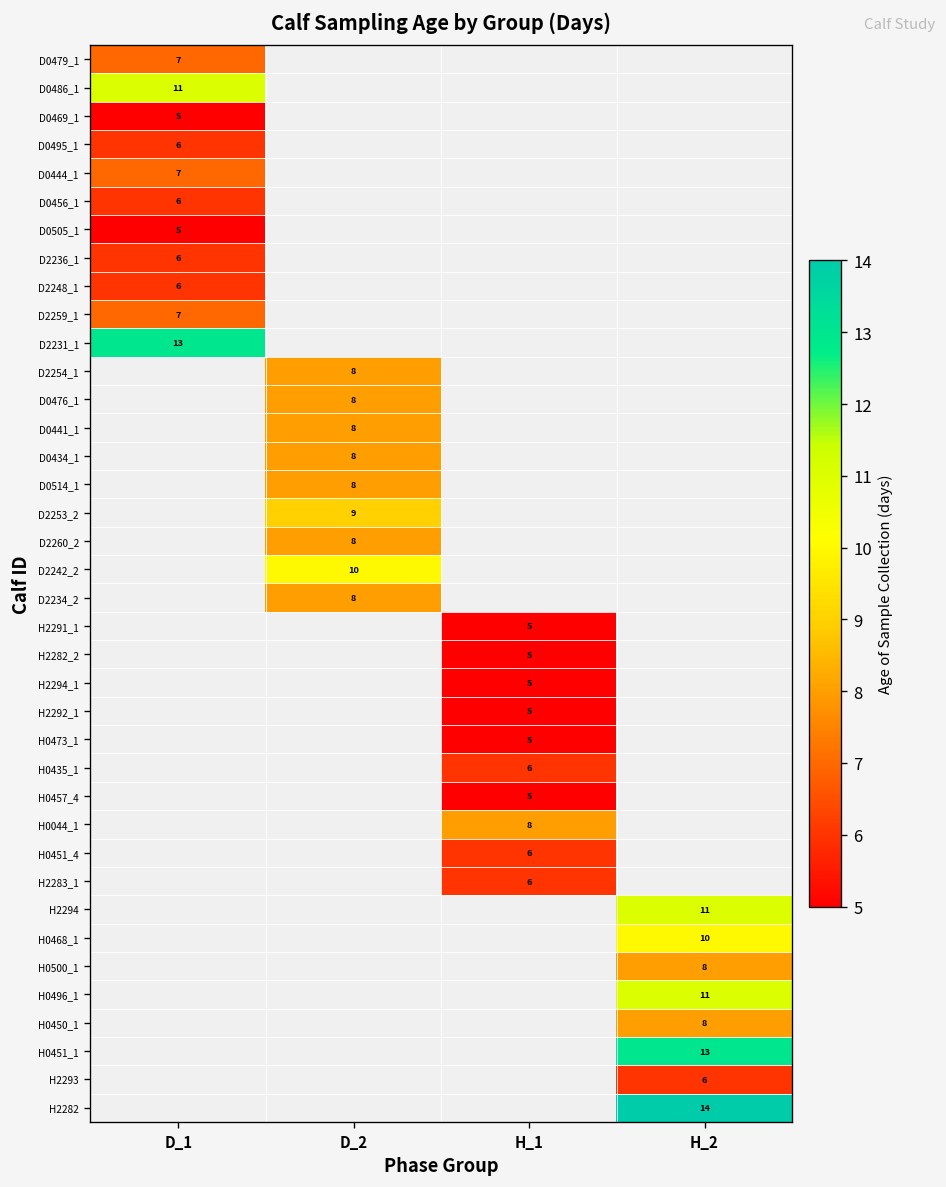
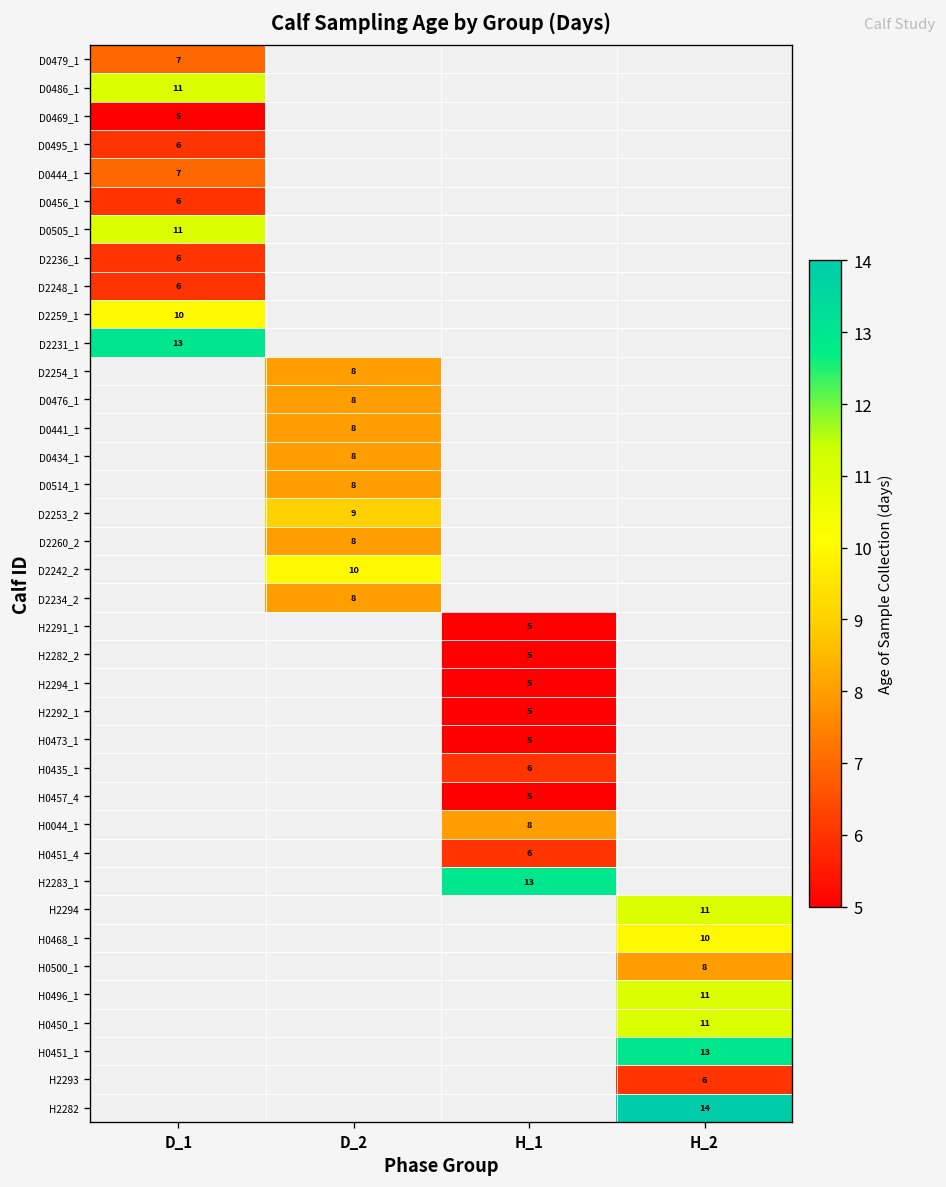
  {
    "D0479_1": {
      "D_1": 7
    },
    "D0486_1": {
      "D_1": 11
    },
    "D0469_1": {
      "D_1": 5
    },
    "D0495_1": {
      "D_1": 6
    },
    "D0444_1": {
      "D_1": 7
    },
    "D0456_1": {
      "D_1": 6
    },
    "D0505_1": {
-     "D_1": 5
+     "D_1": 11
    },
    "D2236_1": {
      "D_1": 6
    },
    "D2248_1": {
      "D_1": 6
    },
    "D2259_1": {
-     "D_1": 7
+     "D_1": 10
    },
    "D2231_1": {
      "D_1": 13
    },
    "D2254_1": {
      "D_2": 8
    },
    "D0476_1": {
      "D_2": 8
    },
    "D0441_1": {
      "D_2": 8
    },
    "D0434_1": {
      "D_2": 8
    },
    "D0514_1": {
      "D_2": 8
    },
    "D2253_2": {
      "D_2": 9
    },
    "D2260_2": {
      "D_2": 8
    },
    "D2242_2": {
      "D_2": 10
    },
    "D2234_2": {
      "D_2": 8
    },
    "H2291_1": {
      "H_1": 5
    },
    "H2282_2": {
      "H_1": 5
    },
    "H2294_1": {
      "H_1": 5
    },
    "H2292_1": {
      "H_1": 5
    },
    "H0473_1": {
      "H_1": 5
    },
    "H0435_1": {
      "H_1": 6
    },
    "H0457_4": {
      "H_1": 5
    },
    "H0044_1": {
      "H_1": 8
    },
    "H0451_4": {
      "H_1": 6
    },
    "H2283_1": {
-     "H_1": 6
+     "H_1": 13
    },
    "H2294": {
      "H_2": 11
    },
    "H0468_1": {
      "H_2": 10
    },
    "H0500_1": {
      "H_2": 8
    },
    "H0496_1": {
      "H_2": 11
    },
    "H0450_1": {
-     "H_2": 8
+     "H_2": 11
    },
    "H0451_1": {
      "H_2": 13
    },
    "H2293": {
      "H_2": 6
    },
    "H2282": {
      "H_2": 14
    }
  }
